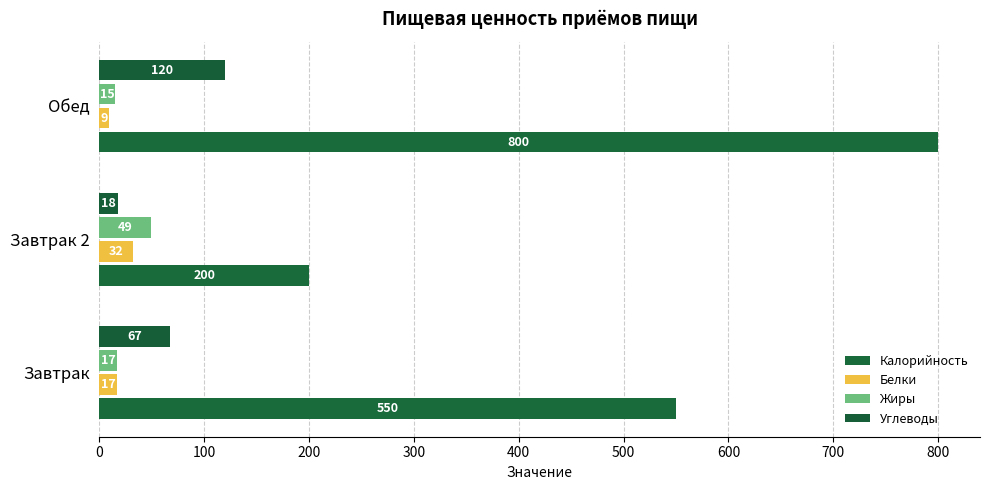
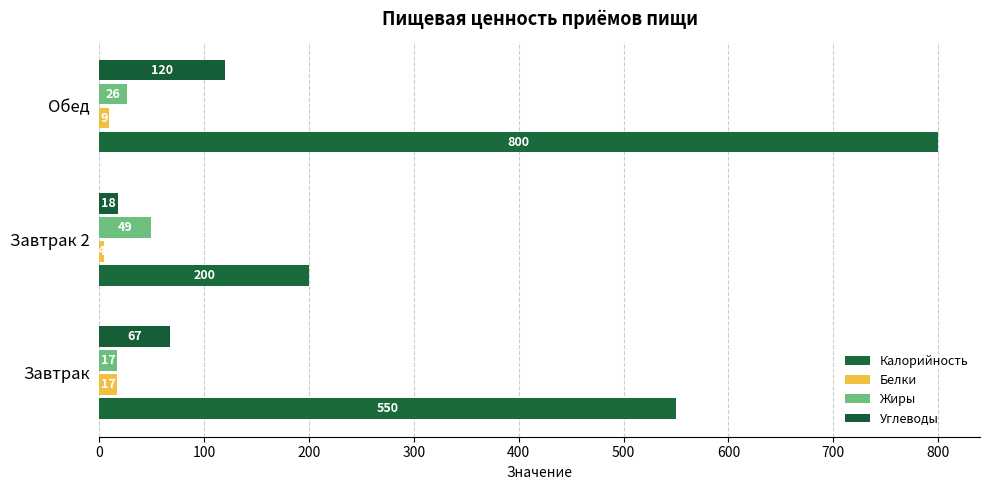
  {
    "Белки": {
-     "Завтрак 2": 32
+     "Завтрак 2": 4
    },
    "Жиры": {
-     "Обед": 15,
+     "Обед": 26,
      "Завтрак 2": 49,
      "Завтрак": 17
    }
  }
